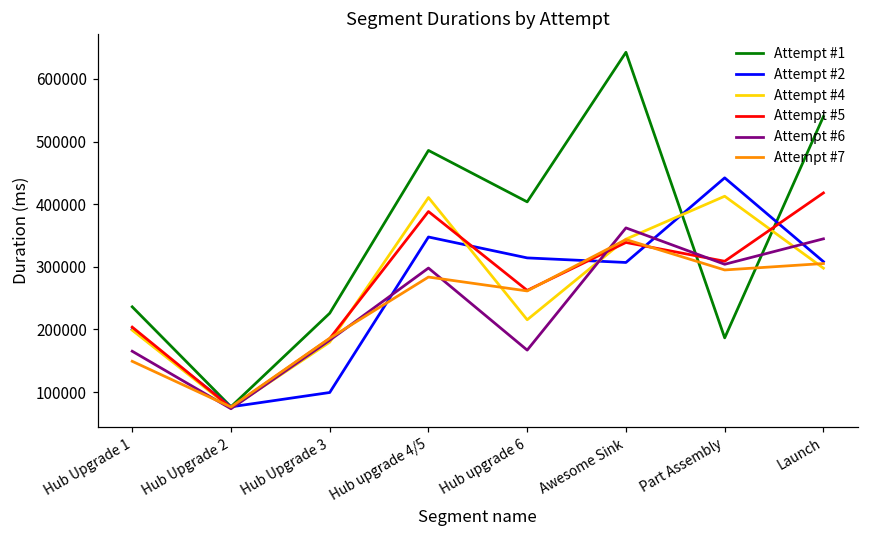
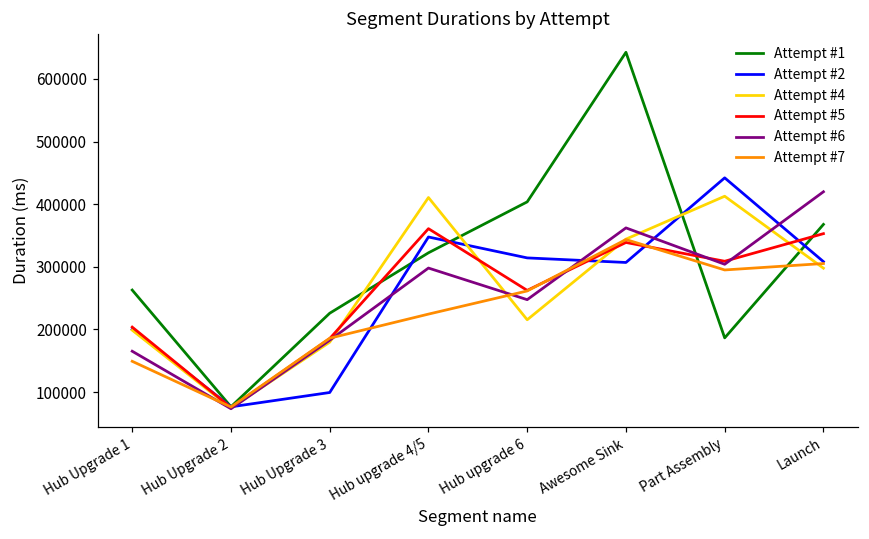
  {
    "Attempt #1": {
-     "Hub Upgrade 1": 240000,
+     "Hub Upgrade 1": 260000,
      "Hub Upgrade 3": 230000,
-     "Hub upgrade 4/5": 490000,
+     "Hub upgrade 4/5": 320000,
      "Hub upgrade 6": 400000,
      "Awesome Sink": 640000,
      "Part Assembly": 190000,
-     "Launch": 540000
+     "Launch": 370000
    },
    "Attempt #2": {
      "Hub Upgrade 3": 100000,
      "Hub upgrade 4/5": 350000,
      "Hub upgrade 6": 310000,
      "Awesome Sink": 310000,
      "Part Assembly": 440000
    },
    "Attempt #4": {
      "Hub upgrade 4/5": 410000,
      "Hub upgrade 6": 220000,
      "Part Assembly": 410000,
      "Launch": 300000
    },
    "Attempt #5": {
-     "Hub upgrade 4/5": 390000,
+     "Hub upgrade 4/5": 360000,
      "Awesome Sink": 340000,
      "Part Assembly": 310000,
-     "Launch": 420000
+     "Launch": 350000
    },
    "Attempt #6": {
      "Hub Upgrade 1": 170000,
      "Hub upgrade 4/5": 300000,
-     "Hub upgrade 6": 170000,
+     "Hub upgrade 6": 250000,
      "Awesome Sink": 360000,
      "Part Assembly": 300000,
-     "Launch": 340000
+     "Launch": 420000
    },
    "Attempt #7": {
      "Hub Upgrade 1": 150000,
-     "Hub upgrade 4/5": 280000,
+     "Hub upgrade 4/5": 220000,
      "Part Assembly": 290000
    }
  }
